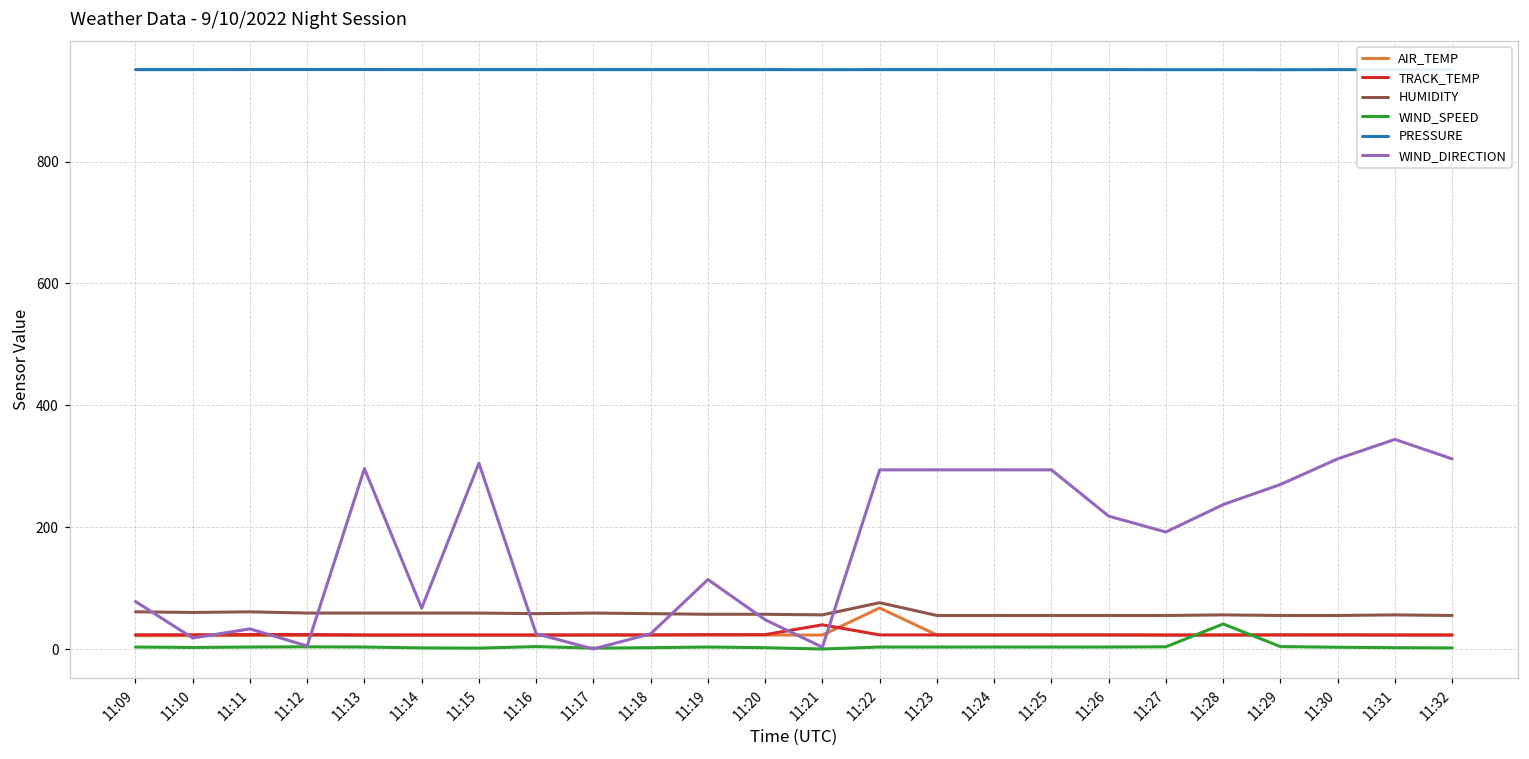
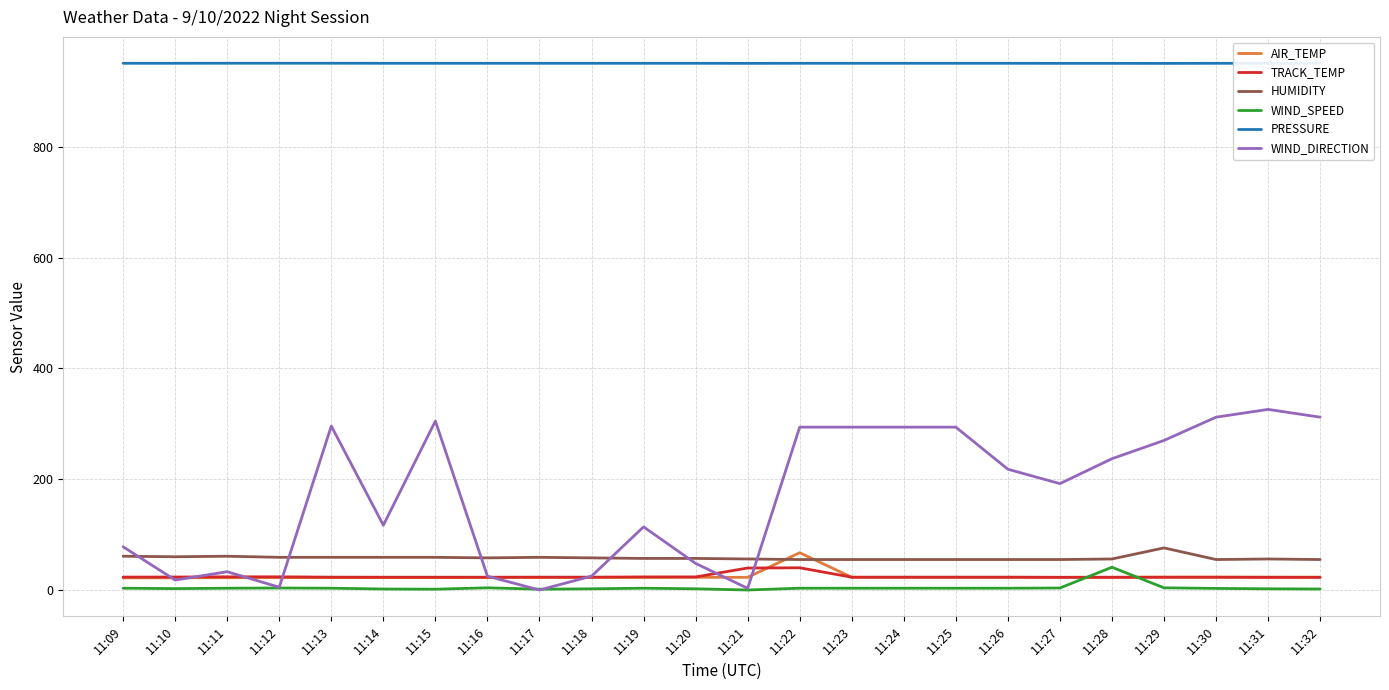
  {
    "AIR_TEMP": {
      "11:21": 20,
      "11:22": 70
    },
    "TRACK_TEMP": {
      "11:21": 40,
-     "11:22": 20
+     "11:22": 40
    },
    "HUMIDITY": {
      "11:09": 60,
      "11:10": 60,
      "11:11": 60,
      "11:12": 60,
      "11:13": 60,
      "11:14": 60,
      "11:15": 60,
      "11:16": 60,
      "11:17": 60,
      "11:18": 60,
      "11:19": 60,
      "11:20": 60,
      "11:21": 60,
-     "11:22": 80,
+     "11:22": 60,
      "11:23": 60,
      "11:24": 60,
      "11:25": 60,
      "11:26": 60,
      "11:27": 60,
      "11:28": 60,
-     "11:29": 60,
+     "11:29": 80,
      "11:30": 60,
      "11:31": 60,
      "11:32": 60
    },
    "WIND_SPEED": {
      "11:09": 0,
      "11:10": 0,
      "11:11": 0,
      "11:13": 0,
      "11:14": 0,
      "11:15": 0,
      "11:16": 0,
      "11:18": 0,
      "11:19": 0,
      "11:20": 0,
      "11:22": 0,
      "11:23": 0,
      "11:24": 0,
      "11:25": 0,
      "11:26": 0,
      "11:27": 0,
      "11:28": 40,
      "11:29": 0,
      "11:30": 0,
      "11:31": 0,
      "11:32": 0
    },
    "PRESSURE": {
      "11:09": 950,
      "11:10": 950,
      "11:11": 950,
      "11:12": 950,
      "11:13": 950,
      "11:14": 950,
      "11:15": 950,
      "11:16": 950,
      "11:17": 950,
      "11:18": 950,
      "11:19": 950,
      "11:20": 950,
      "11:21": 950,
      "11:22": 950,
      "11:23": 950,
      "11:24": 950,
      "11:25": 950,
      "11:26": 950,
      "11:27": 950,
      "11:28": 950,
      "11:29": 950,
      "11:30": 950
    },
    "WIND_DIRECTION": {
      "11:09": 80,
      "11:11": 30,
      "11:13": 300,
-     "11:14": 70,
+     "11:14": 120,
      "11:15": 310,
      "11:19": 110,
      "11:20": 50,
      "11:22": 290,
      "11:23": 290,
      "11:24": 290,
      "11:25": 290,
      "11:26": 220,
      "11:27": 190,
      "11:28": 240,
      "11:29": 270,
      "11:30": 310,
-     "11:31": 340,
+     "11:31": 330,
      "11:32": 310
    }
  }
